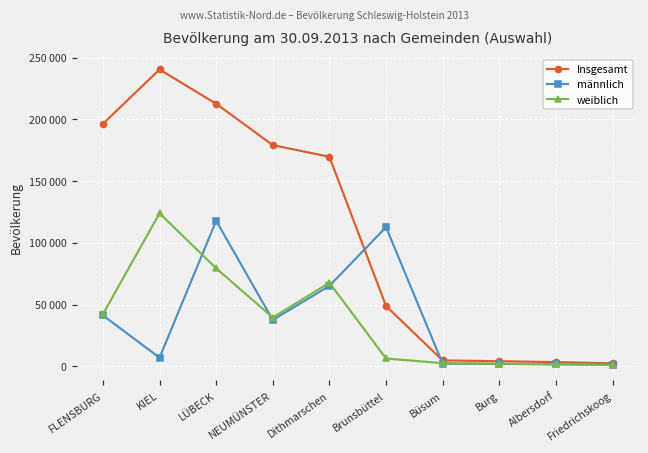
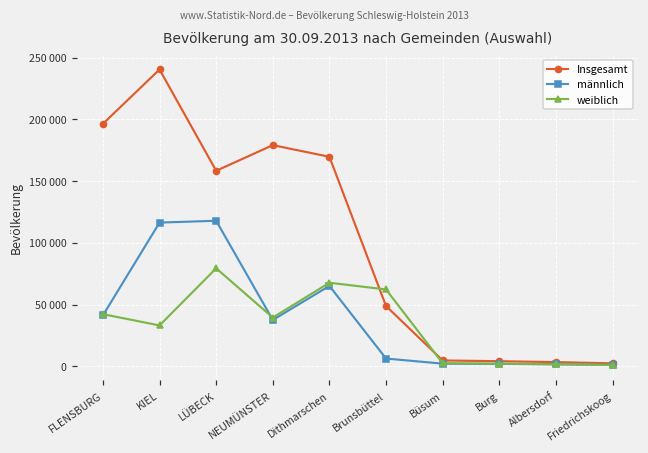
  {
    "Insgesamt": {
      "FLENSBURG": 196000,
      "KIEL": 240000,
-     "LÜBECK": 213000,
+     "LÜBECK": 158000,
      "NEUMÜNSTER": 179000,
      "Dithmarschen": 170000,
      "Brunsbüttel": 49000
    },
    "männlich": {
-     "KIEL": 7000,
+     "KIEL": 116000,
      "LÜBECK": 118000,
      "Dithmarschen": 65000,
-     "Brunsbüttel": 113000
+     "Brunsbüttel": 6000
    },
    "weiblich": {
-     "KIEL": 124000,
+     "KIEL": 33000,
      "LÜBECK": 79000,
      "Dithmarschen": 68000,
-     "Brunsbüttel": 6000
+     "Brunsbüttel": 62000
    }
  }
